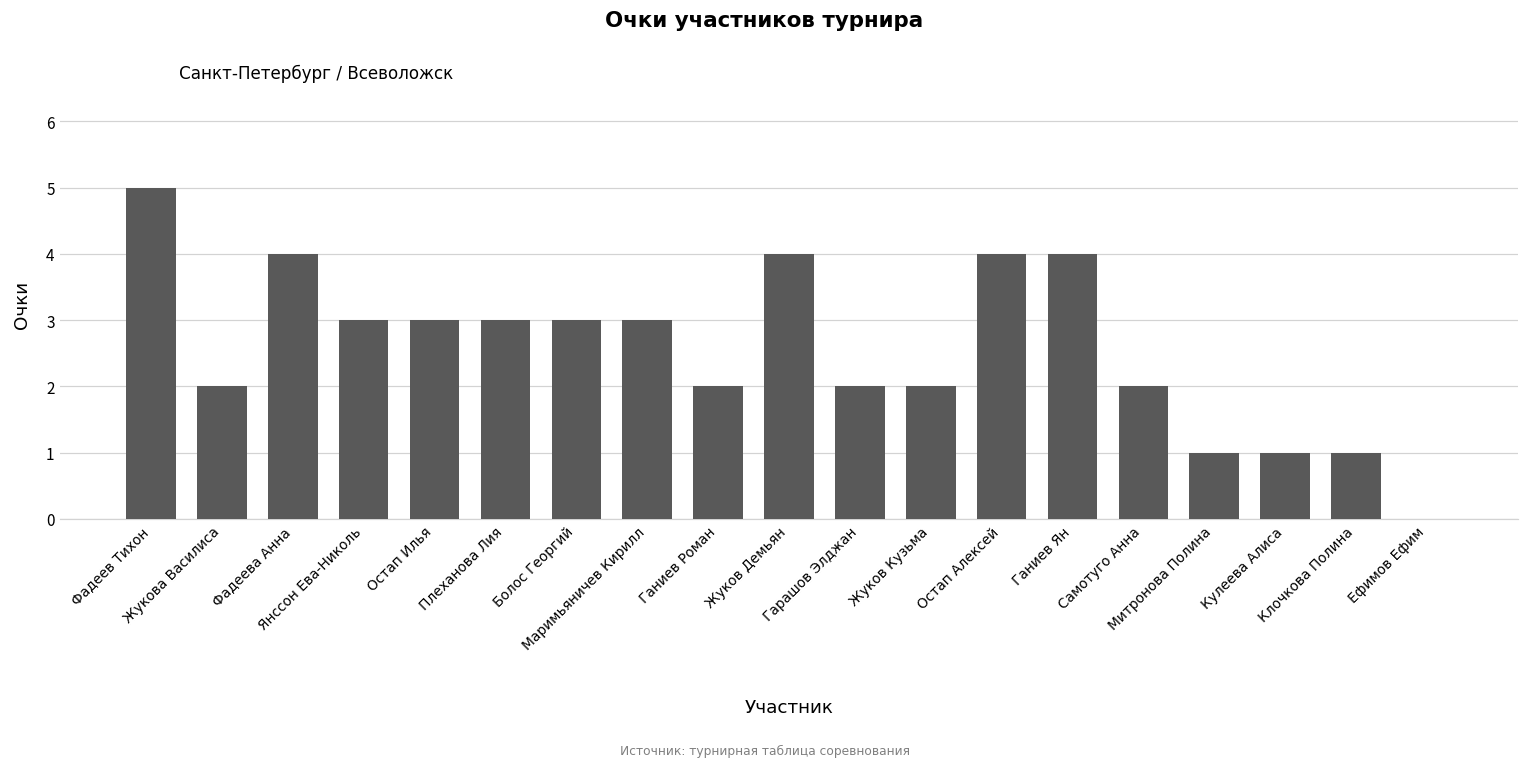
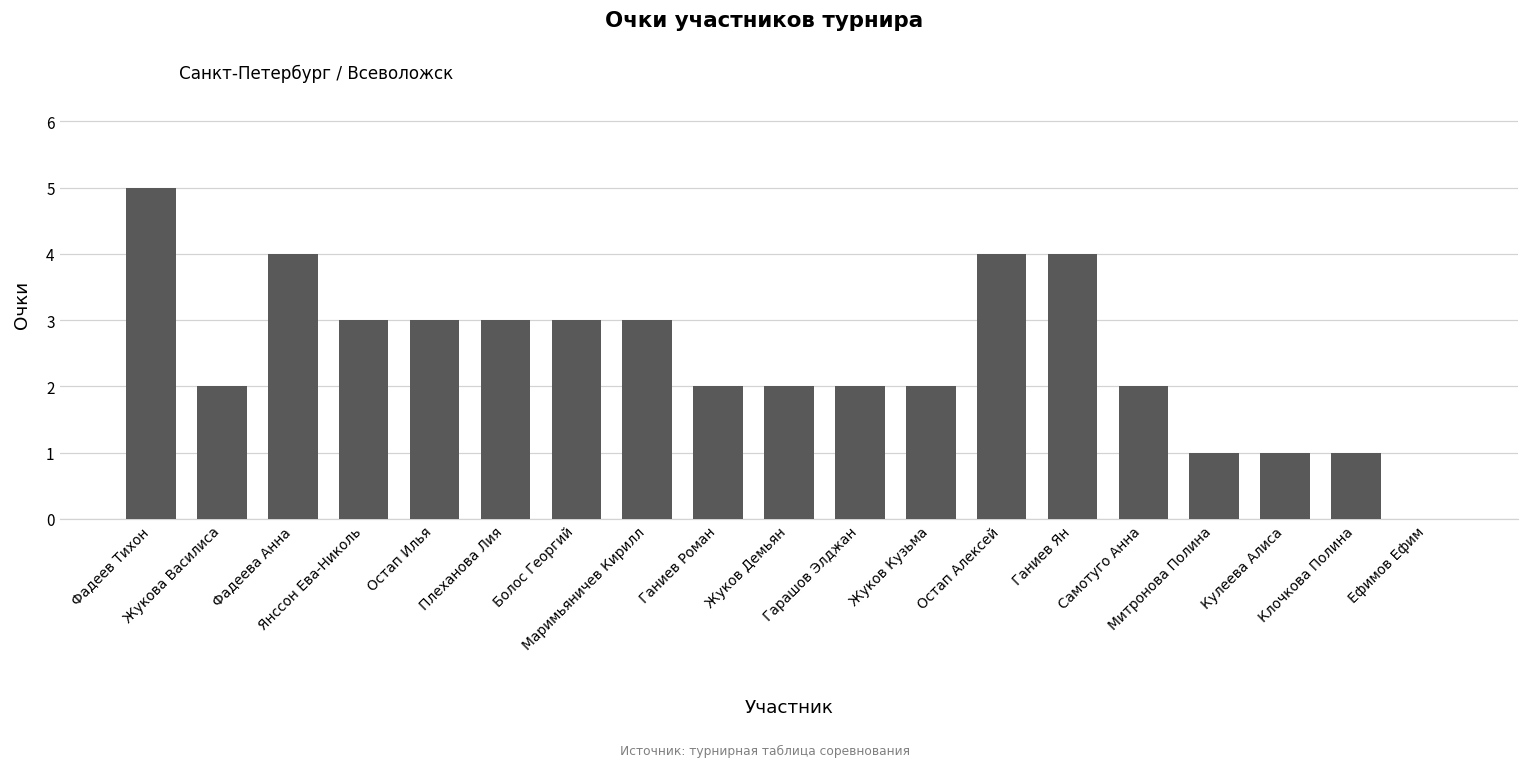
  {
    "Фадеев Тихон": 5,
    "Жукова Василиса": 2,
    "Фадеева Анна": 4,
    "Янссон Ева-Николь": 3,
    "Остап Илья": 3,
    "Плеханова Лия": 3,
    "Болос Георгий": 3,
    "Маримьяничев Кирилл": 3,
    "Ганиев Роман": 2,
-   "Жуков Демьян": 4,
+   "Жуков Демьян": 2,
    "Гарашов Элджан": 2,
    "Жуков Кузьма": 2,
    "Остап Алексей": 4,
    "Ганиев Ян": 4,
    "Самотуго Анна": 2,
    "Митронова Полина": 1,
    "Кулеева Алиса": 1,
    "Клочкова Полина": 1,
    "Ефимов Ефим": 0
  }
